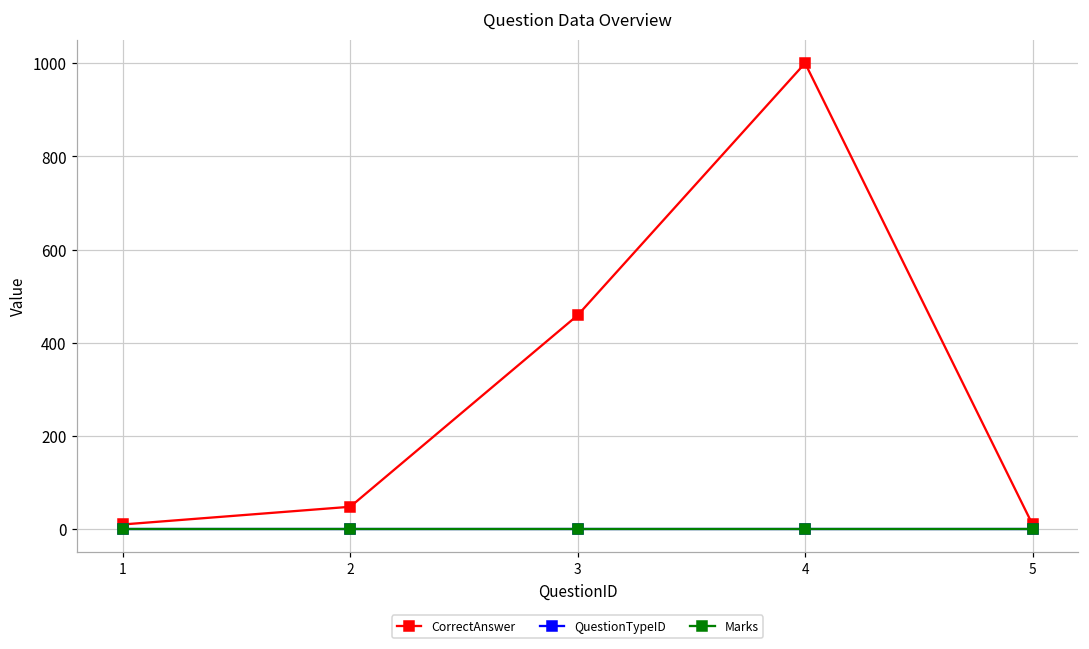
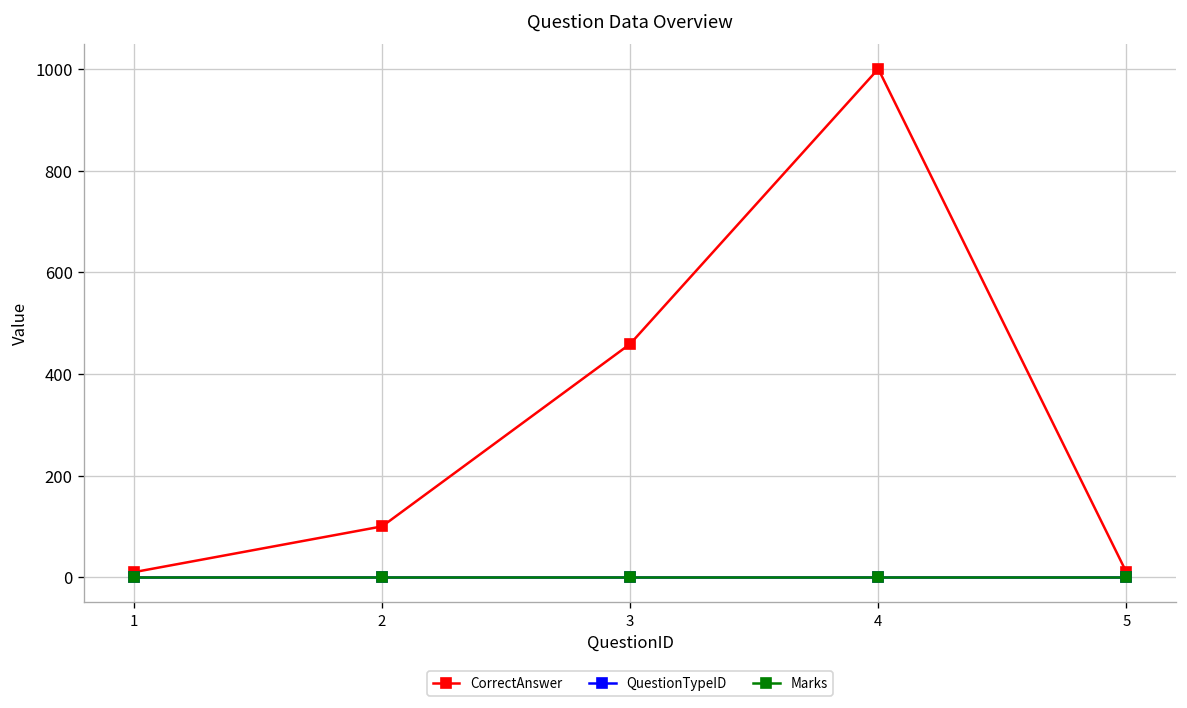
  {
    "CorrectAnswer": {
      "1": 10,
-     "2": 50,
+     "2": 100,
      "3": 460,
      "4": 1000,
      "5": 10
    },
    "Marks": {
      "1": 0,
      "2": 0,
      "3": 0,
      "4": 0,
      "5": 0
    }
  }
